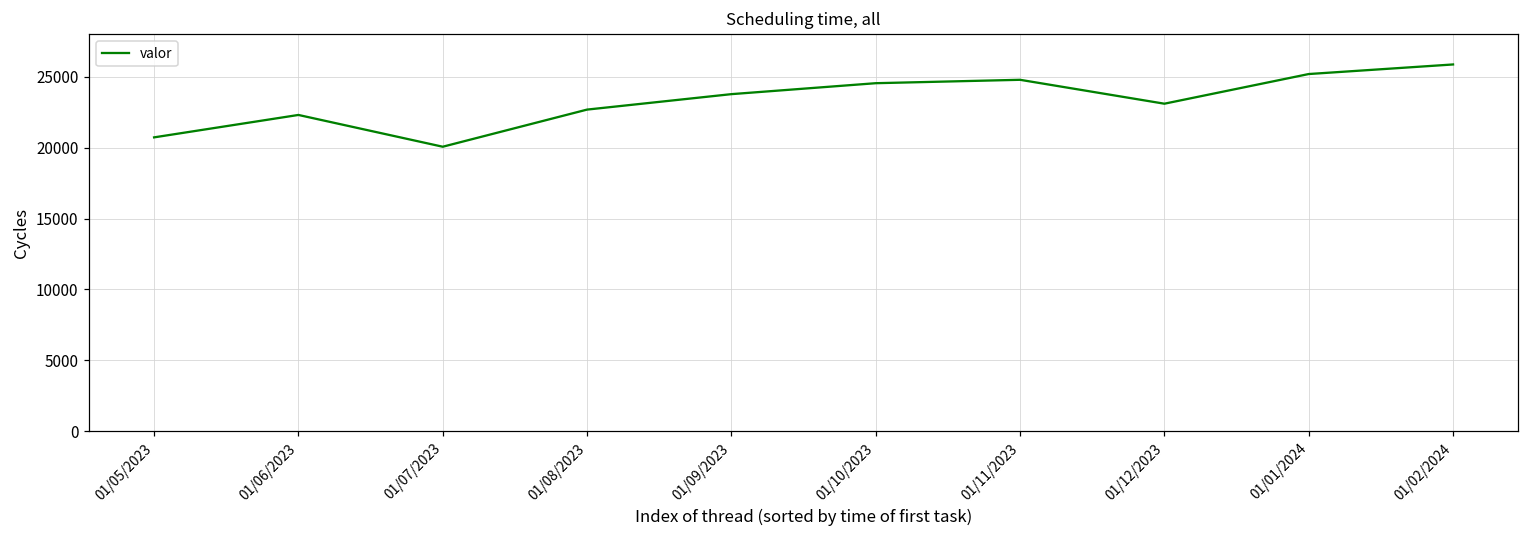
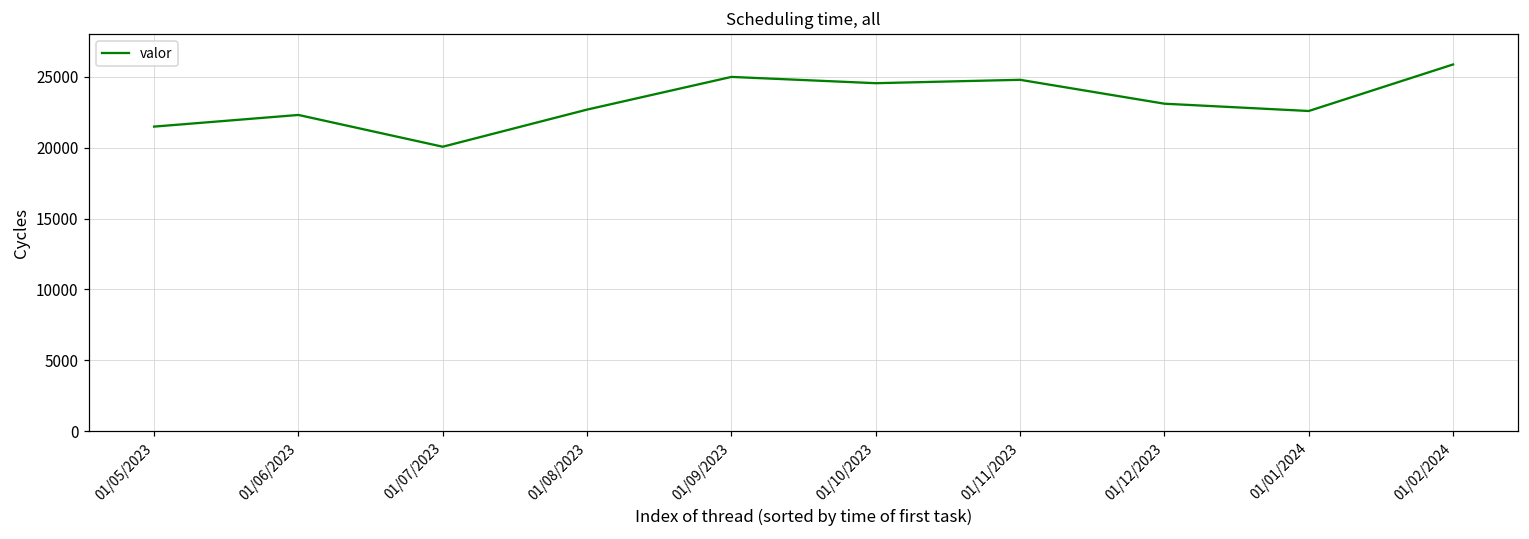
  {
-   "01/05/2023": 20700,
+   "01/05/2023": 21500,
    "01/06/2023": 22300,
    "01/07/2023": 20100,
    "01/08/2023": 22700,
-   "01/09/2023": 23800,
+   "01/09/2023": 25000,
    "01/10/2023": 24600,
    "01/11/2023": 24800,
    "01/12/2023": 23100,
-   "01/01/2024": 25200,
+   "01/01/2024": 22600,
    "01/02/2024": 25900
  }
